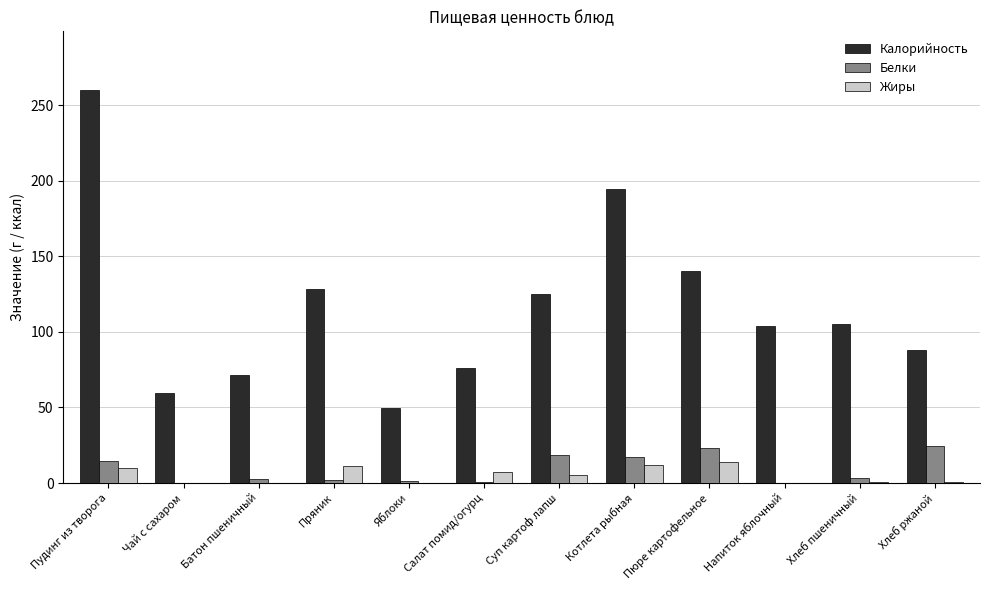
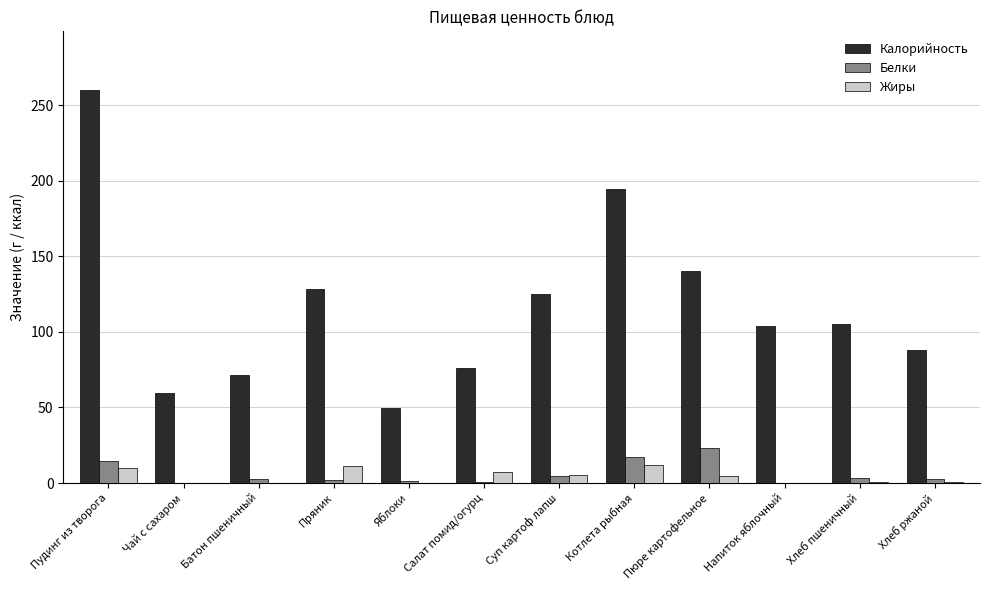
  {
    "Калорийность": {
      "Пудинг из творога": 260,
      "Чай с сахаром": 60,
      "Батон пшеничный": 71,
      "Пряник": 128,
      "Яблоки": 50,
      "Салат помид/огурц": 76,
      "Суп картоф лапш": 125,
      "Котлета рыбная": 195,
      "Пюре картофельное": 140,
      "Напиток яблочный": 104,
      "Хлеб пшеничный": 106,
      "Хлеб ржаной": 88
    },
    "Белки": {
      "Пудинг из творога": 15,
      "Батон пшеничный": 2,
      "Пряник": 2,
-     "Суп картоф лапш": 18,
+     "Суп картоф лапш": 5,
      "Котлета рыбная": 18,
      "Пюре картофельное": 23,
      "Хлеб пшеничный": 3,
-     "Хлеб ржаной": 25
+     "Хлеб ржаной": 3
    },
    "Жиры": {
      "Пудинг из творога": 10,
      "Чай с сахаром": 0,
      "Пряник": 12,
      "Салат помид/огурц": 7,
      "Суп картоф лапш": 5,
      "Котлета рыбная": 12,
-     "Пюре картофельное": 14
+     "Пюре картофельное": 5
    }
  }
